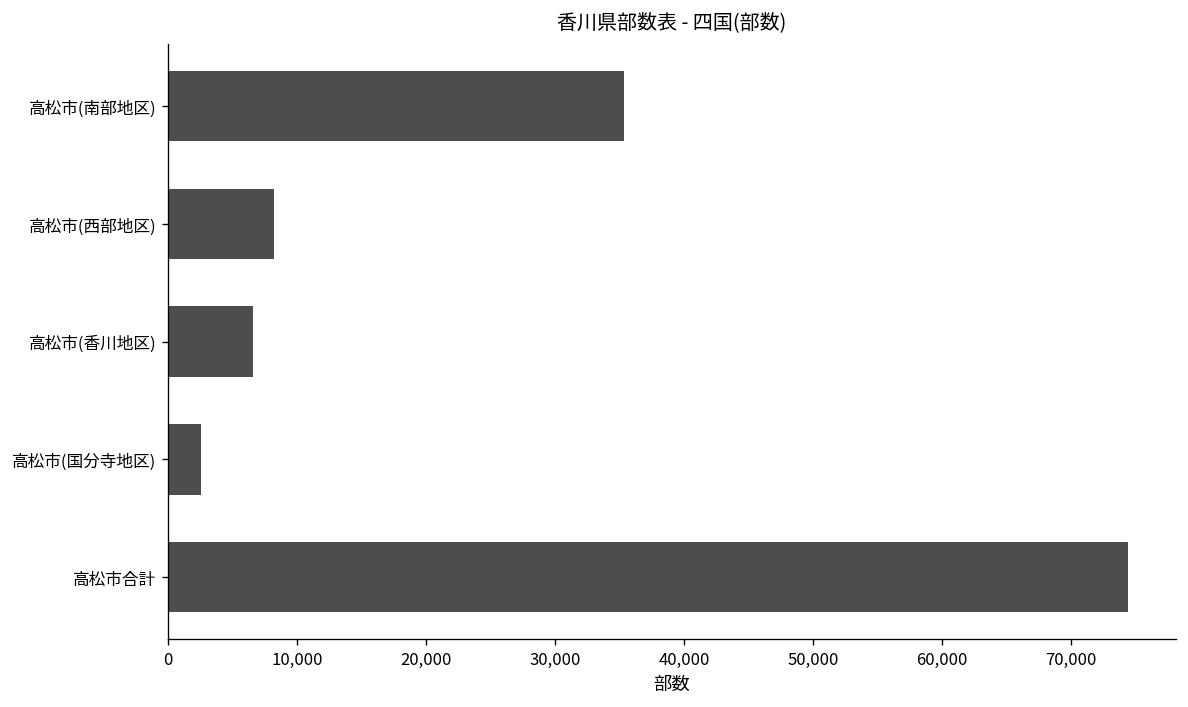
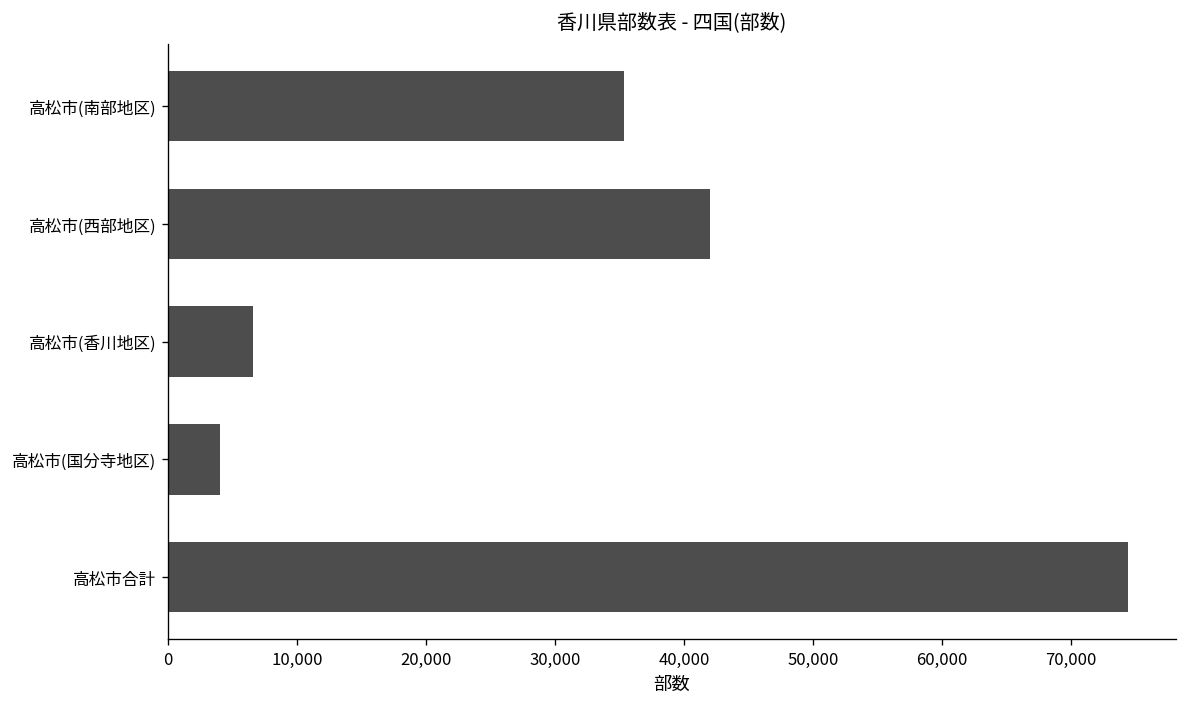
  {
    "高松市(南部地区)": "35,400",
-   "高松市(西部地区)": "8,300",
+   "高松市(西部地区)": "42,000",
    "高松市(香川地区)": "6,600",
-   "高松市(国分寺地区)": "2,600",
+   "高松市(国分寺地区)": "4,000",
    "高松市合計": "74,400"
  }
